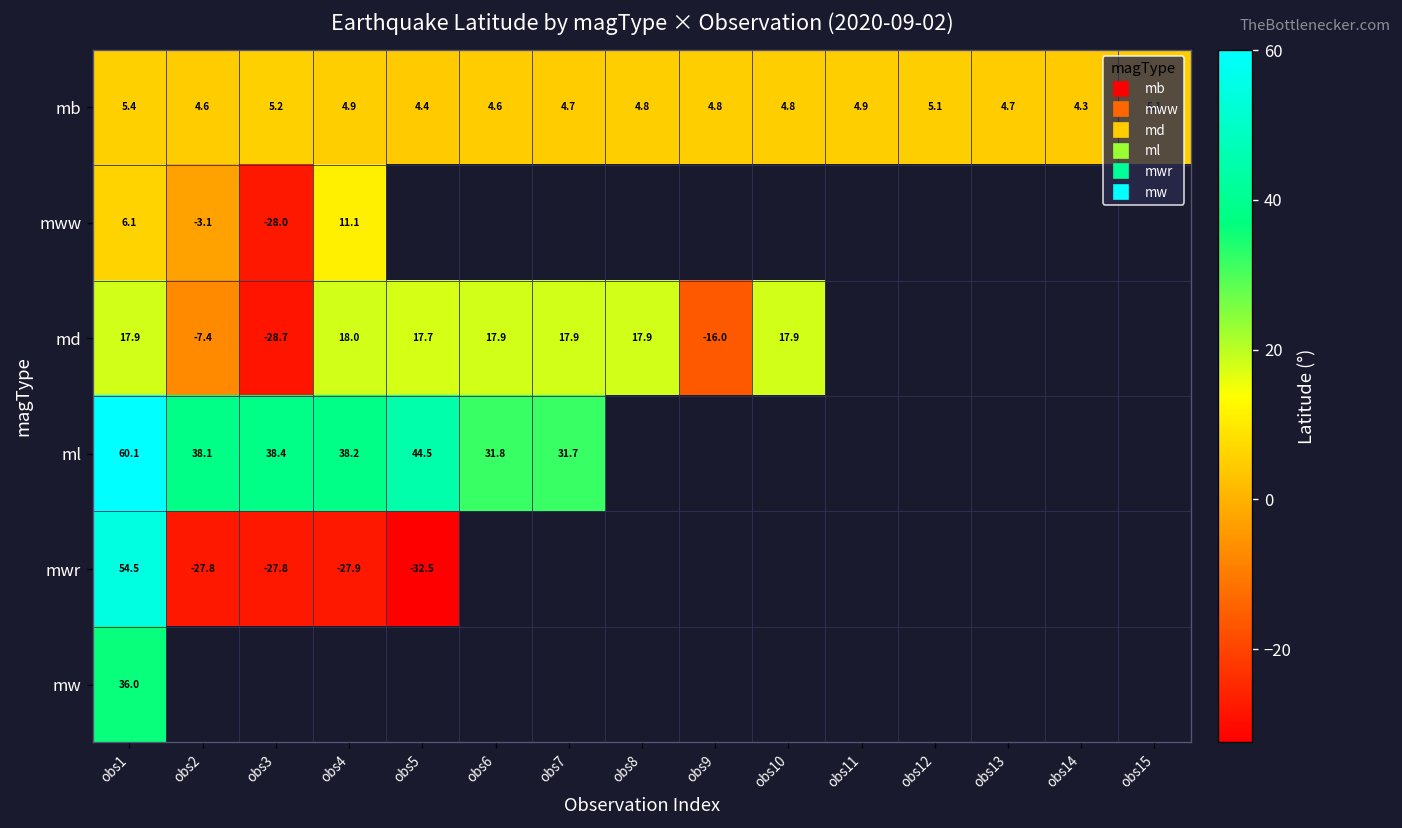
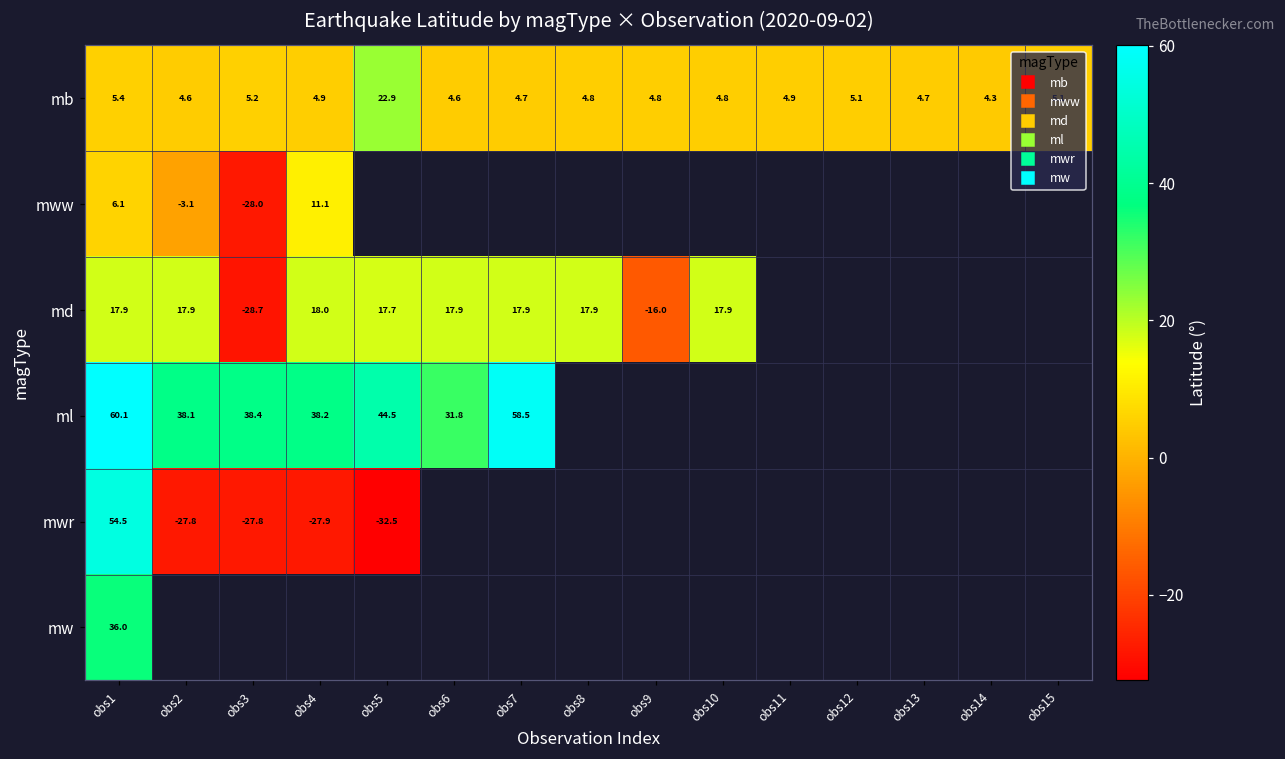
  {
    "mb": {
      "obs1": 5.4,
      "obs2": 4.6,
      "obs3": 5.2,
      "obs4": 4.9,
-     "obs5": 4.4,
+     "obs5": 22.9,
      "obs6": 4.6,
      "obs7": 4.7,
      "obs8": 4.8,
      "obs9": 4.8,
      "obs10": 4.8,
      "obs11": 4.9,
      "obs12": 5.1,
      "obs13": 4.7,
      "obs14": 4.3
    },
    "mww": {
      "obs1": 6.1,
      "obs2": -3.1,
      "obs3": -28.0,
      "obs4": 11.1
    },
    "md": {
      "obs1": 17.9,
-     "obs2": -7.4,
+     "obs2": 17.9,
      "obs3": -28.7,
      "obs4": 18.0,
      "obs5": 17.7,
      "obs6": 17.9,
      "obs7": 17.9,
      "obs8": 17.9,
      "obs9": -16.0,
      "obs10": 17.9
    },
    "ml": {
      "obs1": 60.1,
      "obs2": 38.1,
      "obs3": 38.4,
      "obs4": 38.2,
      "obs5": 44.5,
      "obs6": 31.8,
-     "obs7": 31.7
+     "obs7": 58.5
    },
    "mwr": {
      "obs1": 54.5,
      "obs2": -27.8,
      "obs3": -27.8,
      "obs4": -27.9,
      "obs5": -32.5
    },
    "mw": {
      "obs1": 36.0
    }
  }
